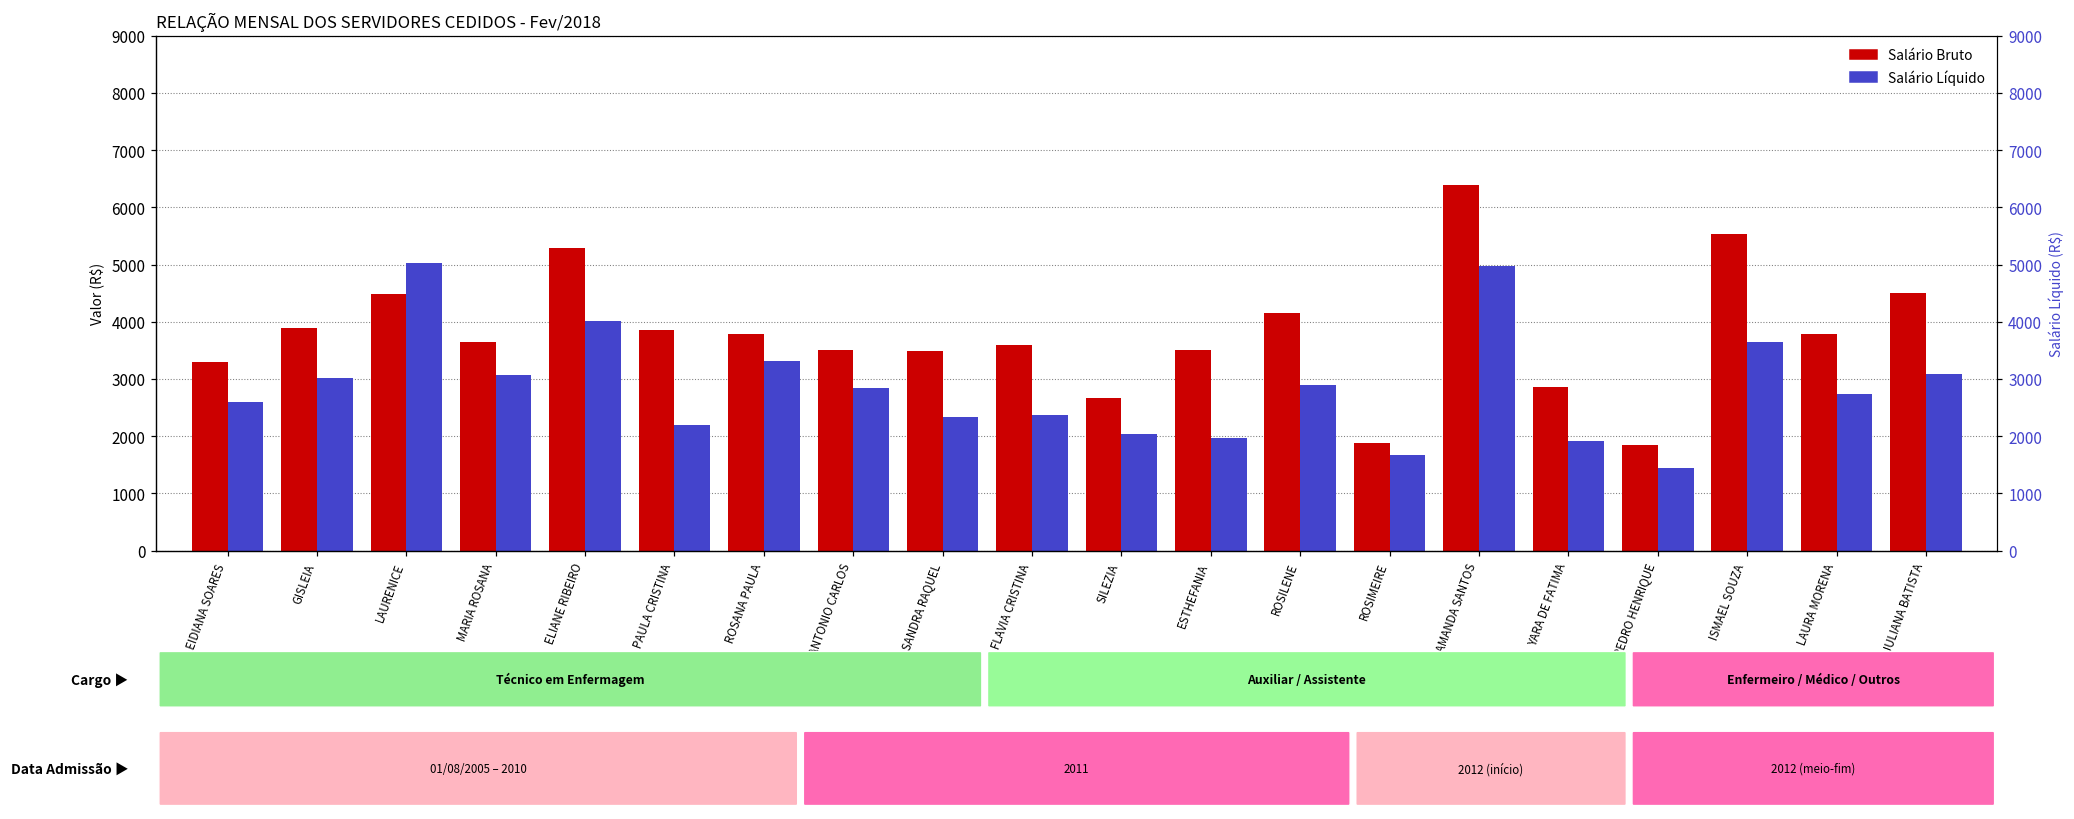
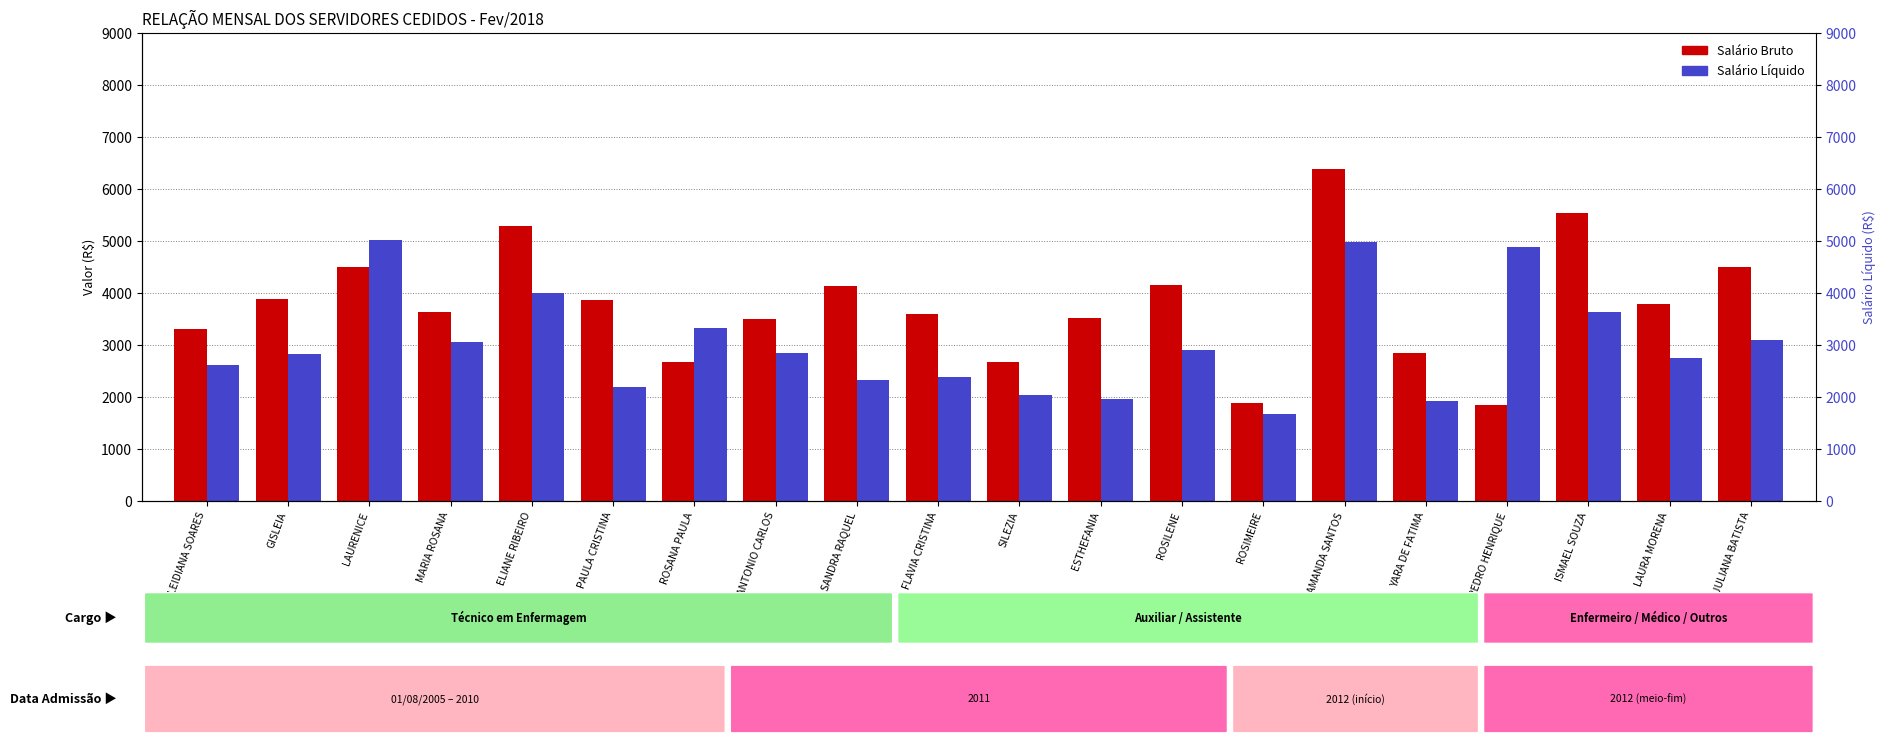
  {
    "Salário Bruto": {
      "LEIDIANA SOARES": 3300,
      "GISLEIA": 3900,
      "LAURENICE": 4500,
      "MARIA ROSANA": 3600,
      "ELIANE RIBEIRO": 5300,
      "PAULA CRISTINA": 3900,
-     "ROSANA PAULA": 3800,
+     "ROSANA PAULA": 2700,
      "ANTONIO CARLOS": 3500,
-     "SANDRA RAQUEL": 3500,
+     "SANDRA RAQUEL": 4100,
      "FLAVIA CRISTINA": 3600,
      "SILEZIA": 2700,
      "ESTHEFANIA": 3500,
      "ROSILENE": 4100,
      "ROSIMEIRE": 1900,
      "AMANDA SANTOS": 6400,
      "YARA DE FATIMA": 2900,
      "PEDRO HENRIQUE": 1900,
      "ISMAEL SOUZA": 5500,
      "LAURA MORENA": 3800,
      "JULIANA BATISTA": 4500
    },
    "Salário Líquido": {
      "LEIDIANA SOARES": 2600,
-     "GISLEIA": 3000,
+     "GISLEIA": 2800,
      "LAURENICE": 5000,
      "MARIA ROSANA": 3100,
      "ELIANE RIBEIRO": 4000,
      "PAULA CRISTINA": 2200,
      "ROSANA PAULA": 3300,
      "ANTONIO CARLOS": 2800,
      "SANDRA RAQUEL": 2300,
      "FLAVIA CRISTINA": 2400,
      "SILEZIA": 2000,
      "ESTHEFANIA": 2000,
      "ROSILENE": 2900,
      "ROSIMEIRE": 1700,
      "AMANDA SANTOS": 5000,
      "YARA DE FATIMA": 1900,
-     "PEDRO HENRIQUE": 1400,
+     "PEDRO HENRIQUE": 4900,
      "ISMAEL SOUZA": 3600,
      "LAURA MORENA": 2700,
      "JULIANA BATISTA": 3100
    }
  }
